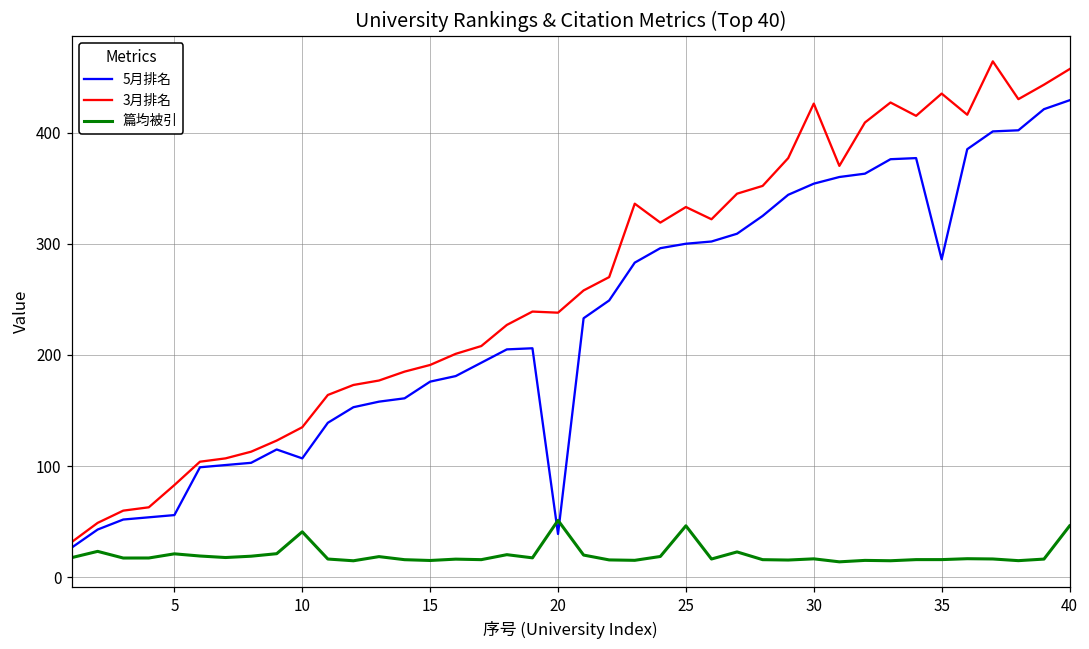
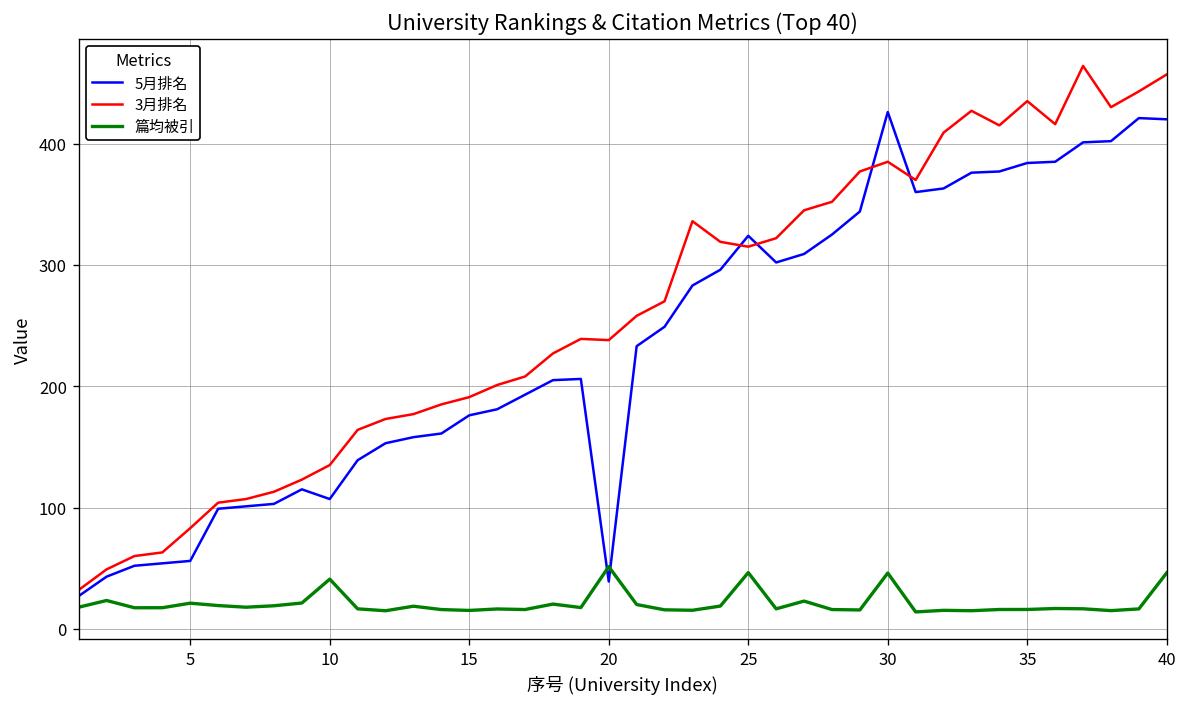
  {
    "5月排名": {
      "5": 56,
      "10": 107,
      "15": 176,
      "20": 39,
-     "25": 300,
-     "30": 354,
-     "35": 286,
-     "40": 429
+     "25": 324,
+     "30": 426,
+     "35": 384,
+     "40": 420
    },
    "3月排名": {
      "5": 83,
      "10": 135,
      "15": 191,
      "20": 238,
-     "25": 333,
-     "30": 426,
+     "25": 315,
+     "30": 385,
      "35": 435,
      "40": 457
    },
    "篇均被引": {
      "5": 21,
      "10": 41,
      "15": 15,
      "20": 51,
      "25": 46,
-     "30": 17,
+     "30": 46,
      "35": 16,
      "40": 46
    }
  }
